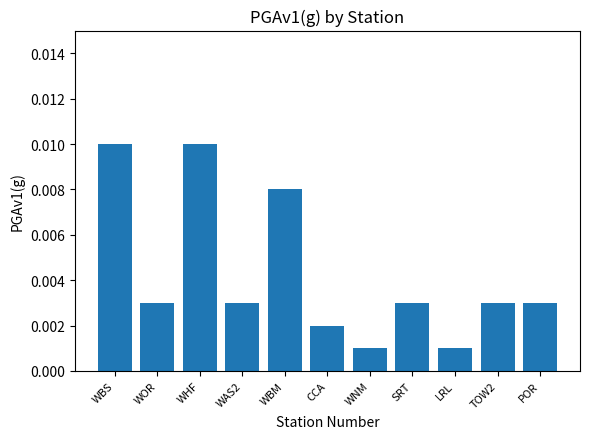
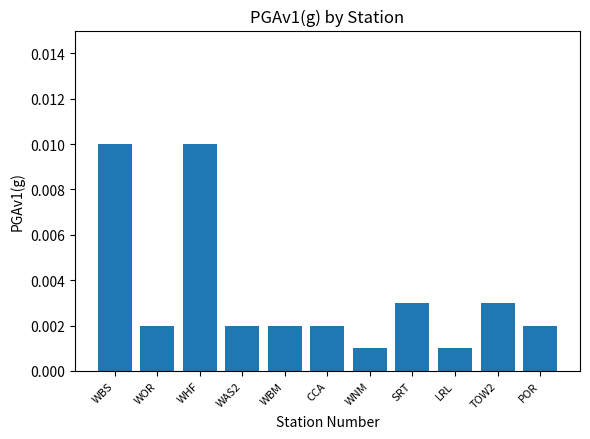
  {
    "WBS": 0.010,
-   "WOR": 0.003,
+   "WOR": 0.002,
    "WHF": 0.010,
-   "WAS2": 0.003,
-   "WBM": 0.008,
+   "WAS2": 0.002,
+   "WBM": 0.002,
    "CCA": 0.002,
    "WNM": 0.001,
    "SRT": 0.003,
    "LRL": 0.001,
    "TOW2": 0.003,
-   "POR": 0.003
+   "POR": 0.002
  }
